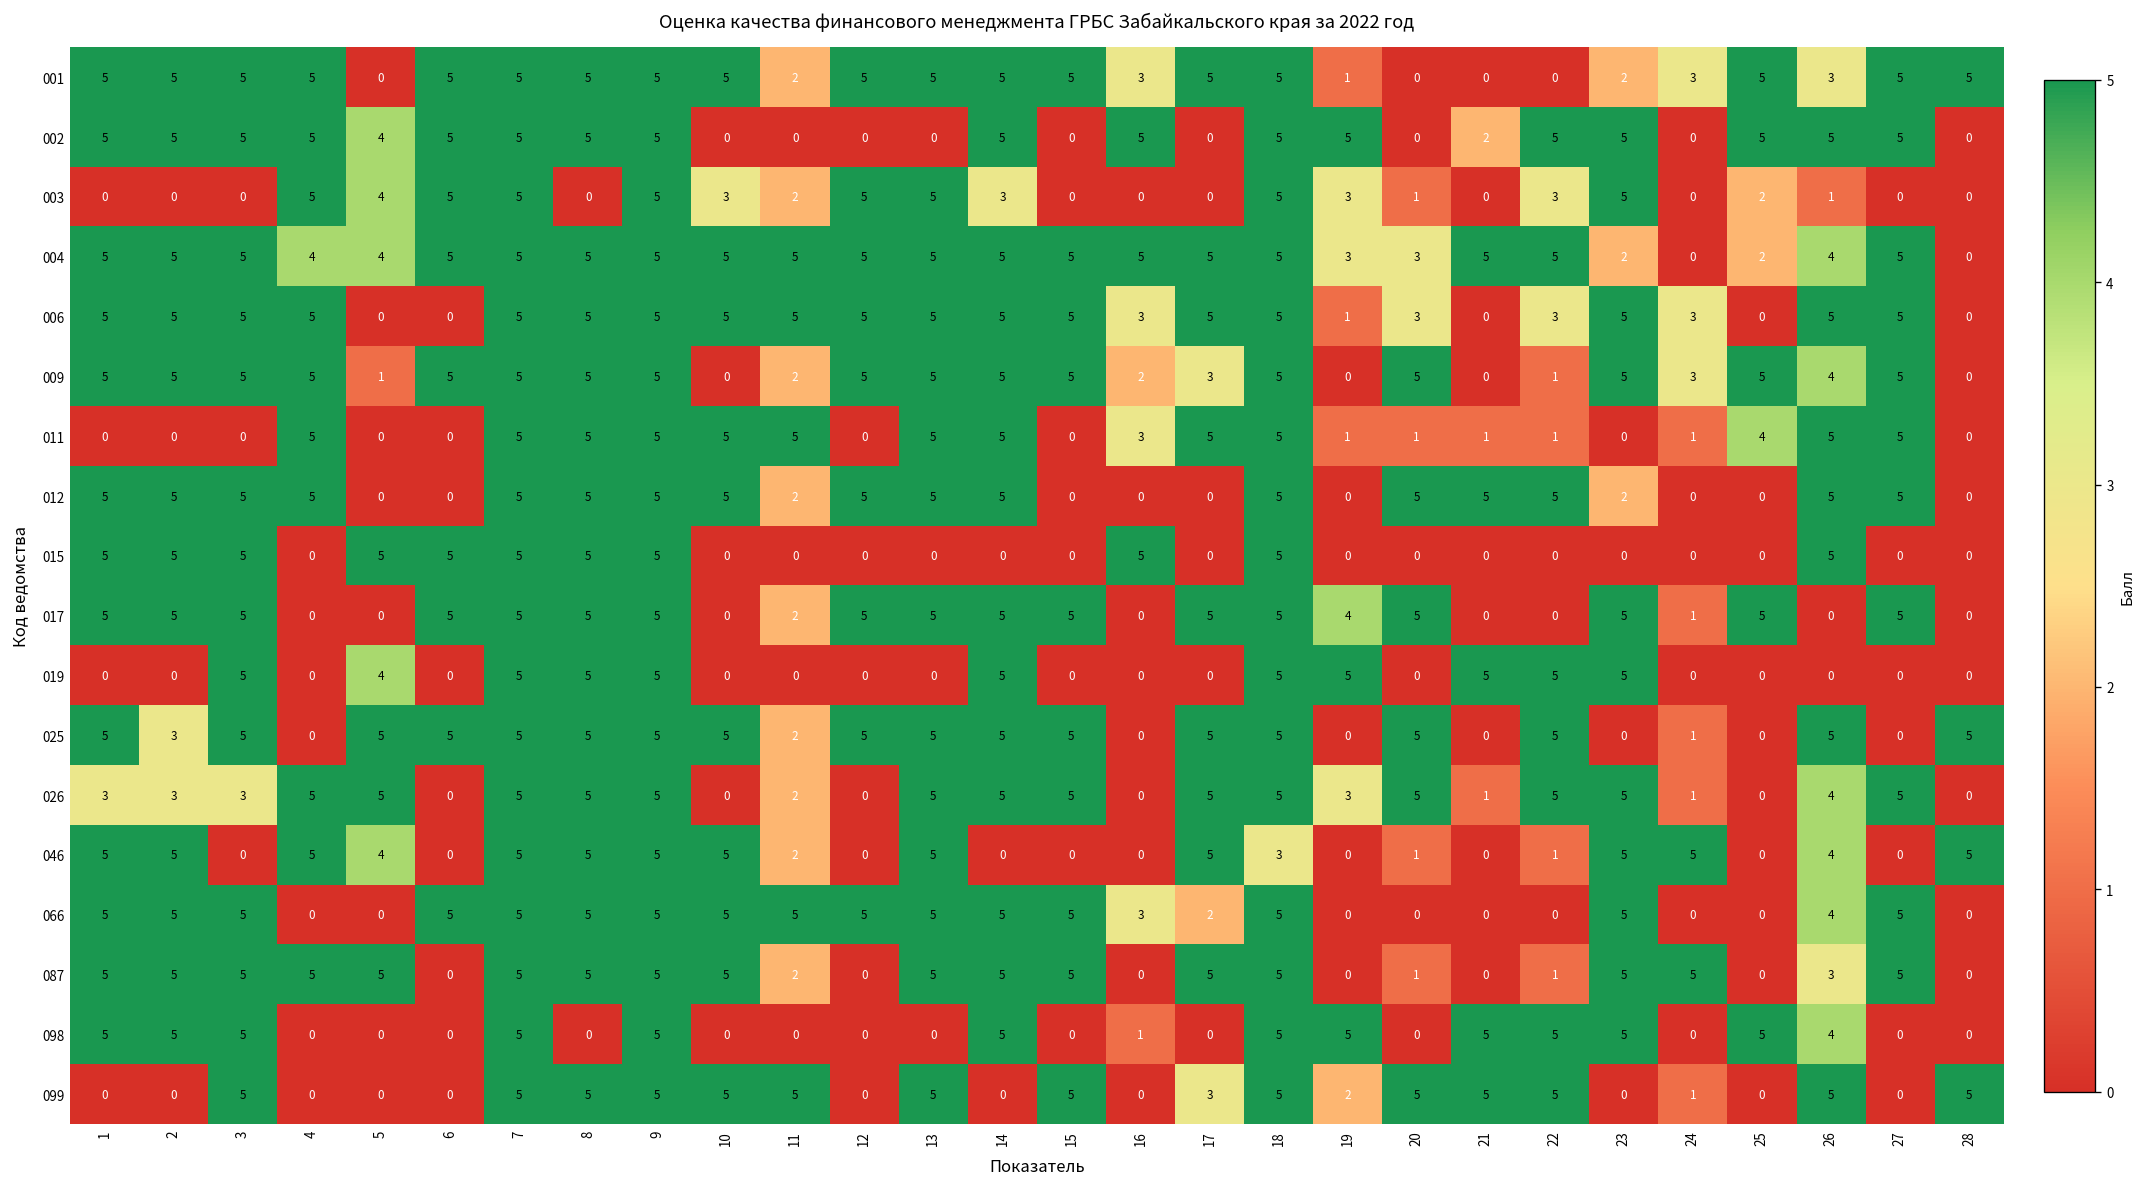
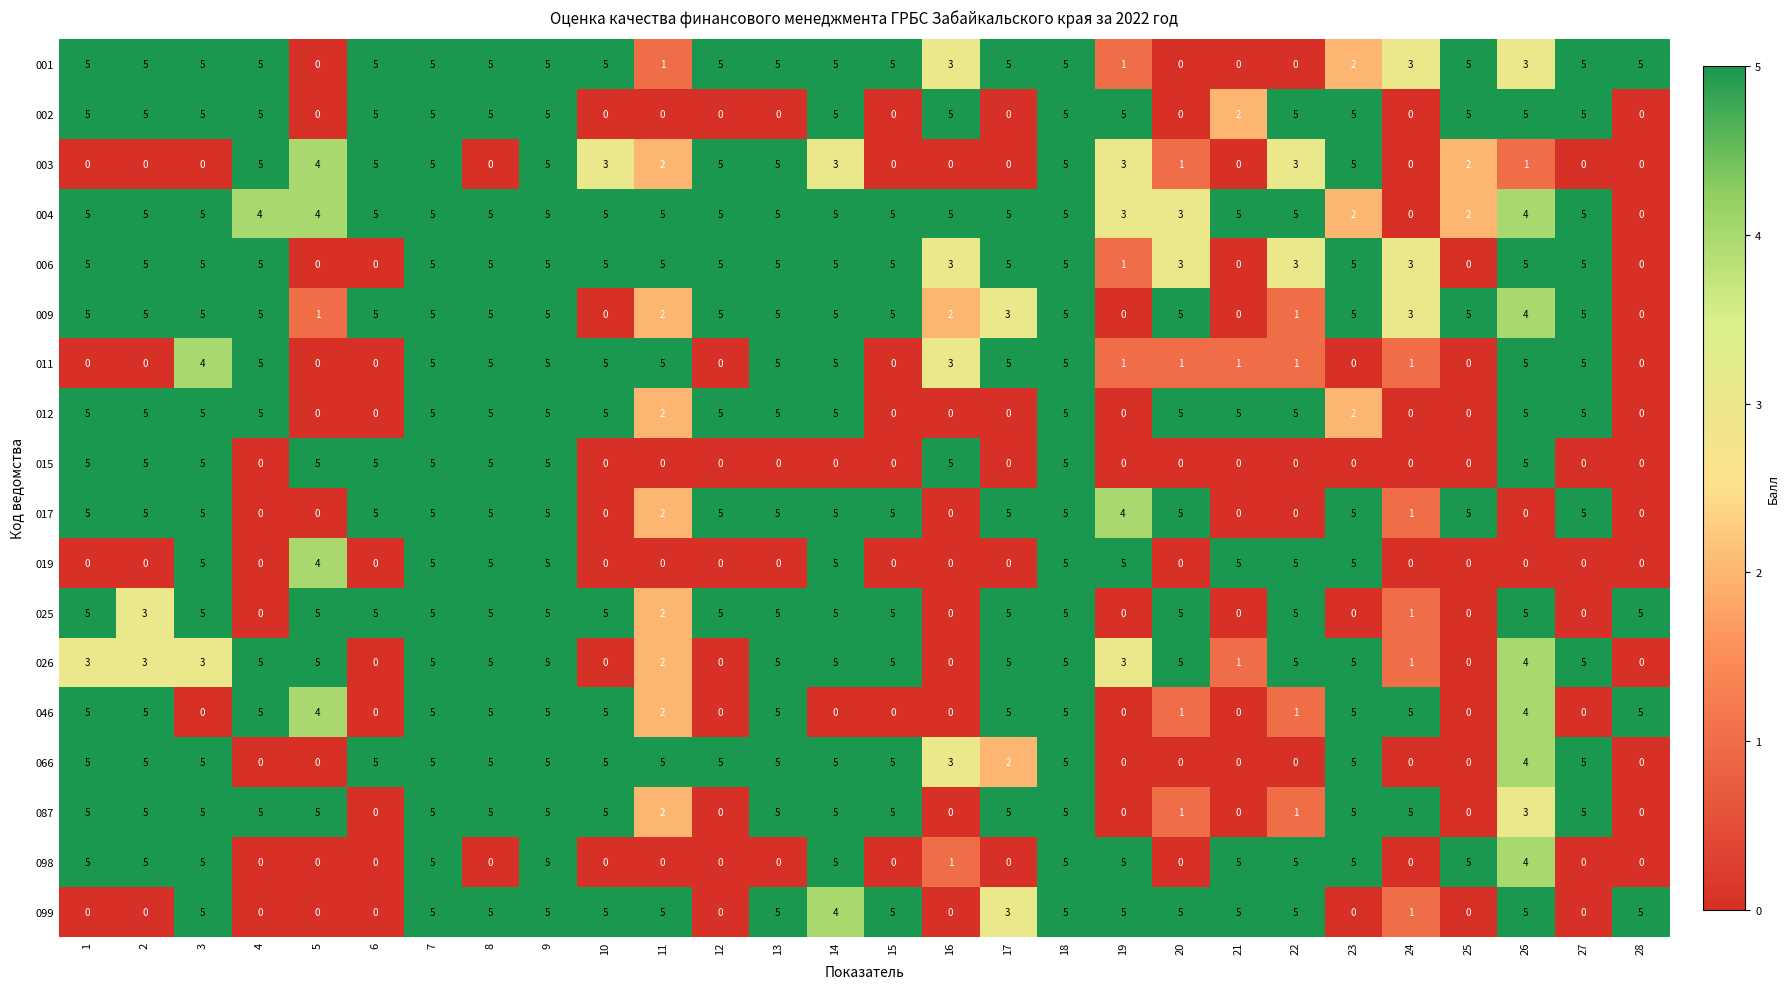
  {
    "001": {
      "1": 5,
      "2": 5,
      "3": 5,
      "4": 5,
      "5": 0,
      "6": 5,
      "7": 5,
      "8": 5,
      "9": 5,
      "10": 5,
-     "11": 2,
+     "11": 1,
      "12": 5,
      "13": 5,
      "14": 5,
      "15": 5,
      "16": 3,
      "17": 5,
      "18": 5,
      "19": 1,
      "20": 0,
      "21": 0,
      "22": 0,
      "23": 2,
      "24": 3,
      "25": 5,
      "26": 3,
      "27": 5,
      "28": 5
    },
    "002": {
      "1": 5,
      "2": 5,
      "3": 5,
      "4": 5,
-     "5": 4,
+     "5": 0,
      "6": 5,
      "7": 5,
      "8": 5,
      "9": 5,
      "10": 0,
      "11": 0,
      "12": 0,
      "13": 0,
      "14": 5,
      "15": 0,
      "16": 5,
      "17": 0,
      "18": 5,
      "19": 5,
      "20": 0,
      "21": 2,
      "22": 5,
      "23": 5,
      "24": 0,
      "25": 5,
      "26": 5,
      "27": 5,
      "28": 0
    },
    "011": {
      "1": 0,
      "2": 0,
-     "3": 0,
+     "3": 4,
      "4": 5,
      "5": 0,
      "6": 0,
      "7": 5,
      "8": 5,
      "9": 5,
      "10": 5,
      "11": 5,
      "12": 0,
      "13": 5,
      "14": 5,
      "15": 0,
      "16": 3,
      "17": 5,
      "18": 5,
      "19": 1,
      "20": 1,
      "21": 1,
      "22": 1,
      "23": 0,
      "24": 1,
-     "25": 4,
+     "25": 0,
      "26": 5,
      "27": 5,
      "28": 0
    },
    "046": {
      "1": 5,
      "2": 5,
      "3": 0,
      "4": 5,
      "5": 4,
      "6": 0,
      "7": 5,
      "8": 5,
      "9": 5,
      "10": 5,
      "11": 2,
      "12": 0,
      "13": 5,
      "14": 0,
      "15": 0,
      "16": 0,
      "17": 5,
-     "18": 3,
+     "18": 5,
      "19": 0,
      "20": 1,
      "21": 0,
      "22": 1,
      "23": 5,
      "24": 5,
      "25": 0,
      "26": 4,
      "27": 0,
      "28": 5
    },
    "099": {
      "1": 0,
      "2": 0,
      "3": 5,
      "4": 0,
      "5": 0,
      "6": 0,
      "7": 5,
      "8": 5,
      "9": 5,
      "10": 5,
      "11": 5,
      "12": 0,
      "13": 5,
-     "14": 0,
+     "14": 4,
      "15": 5,
      "16": 0,
      "17": 3,
      "18": 5,
-     "19": 2,
+     "19": 5,
      "20": 5,
      "21": 5,
      "22": 5,
      "23": 0,
      "24": 1,
      "25": 0,
      "26": 5,
      "27": 0,
      "28": 5
    }
  }
